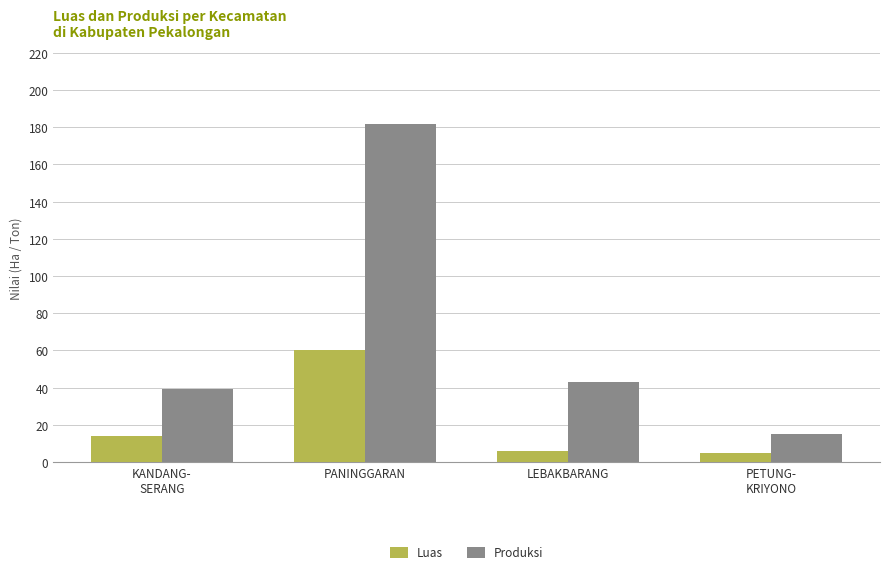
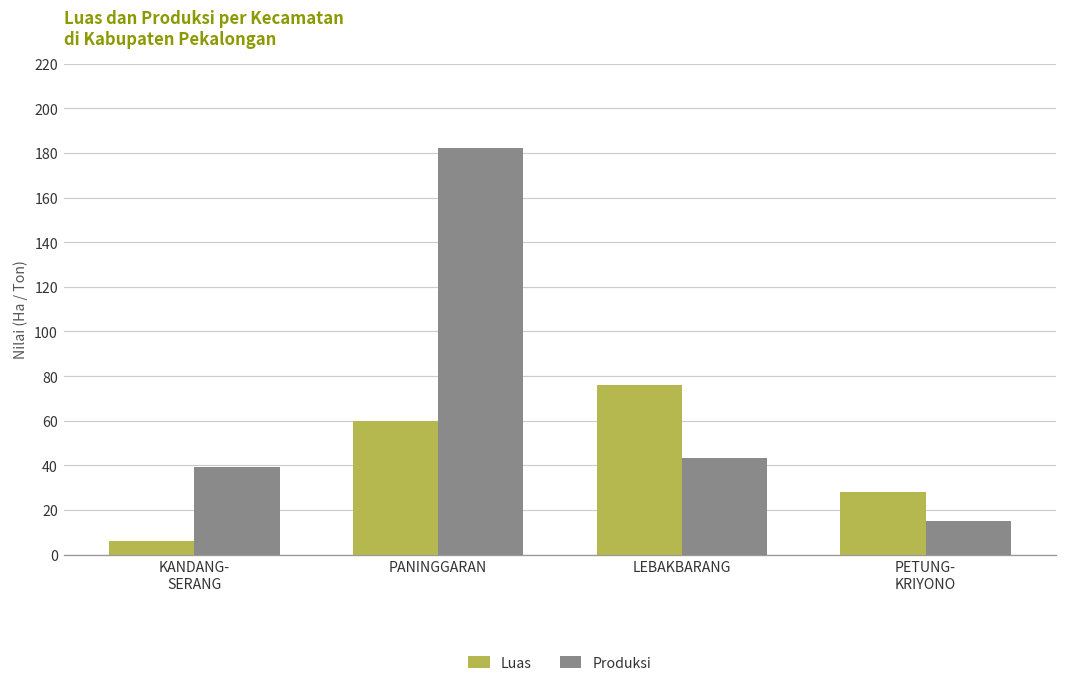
  {
    "Luas": {
-     "KANDANG- SERANG": 14,
+     "KANDANG- SERANG": 6,
      "PANINGGARAN": 60,
-     "LEBAKBARANG": 6,
-     "PETUNG- KRIYONO": 5
+     "LEBAKBARANG": 76,
+     "PETUNG- KRIYONO": 28
    },
    "Produksi": {
      "KANDANG- SERANG": 39,
      "PANINGGARAN": 182,
      "LEBAKBARANG": 43,
      "PETUNG- KRIYONO": 15
    }
  }
